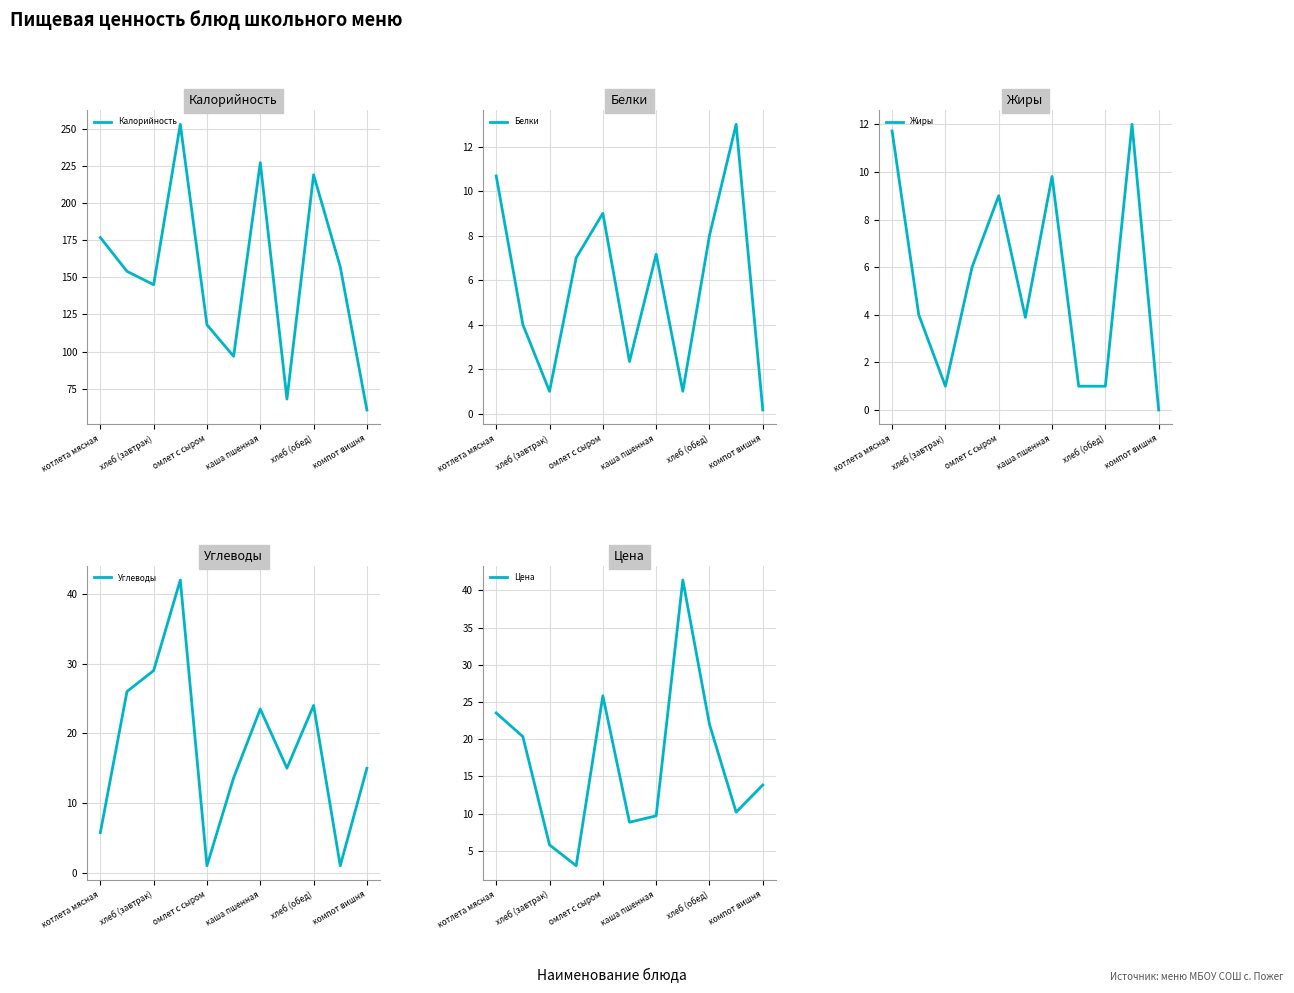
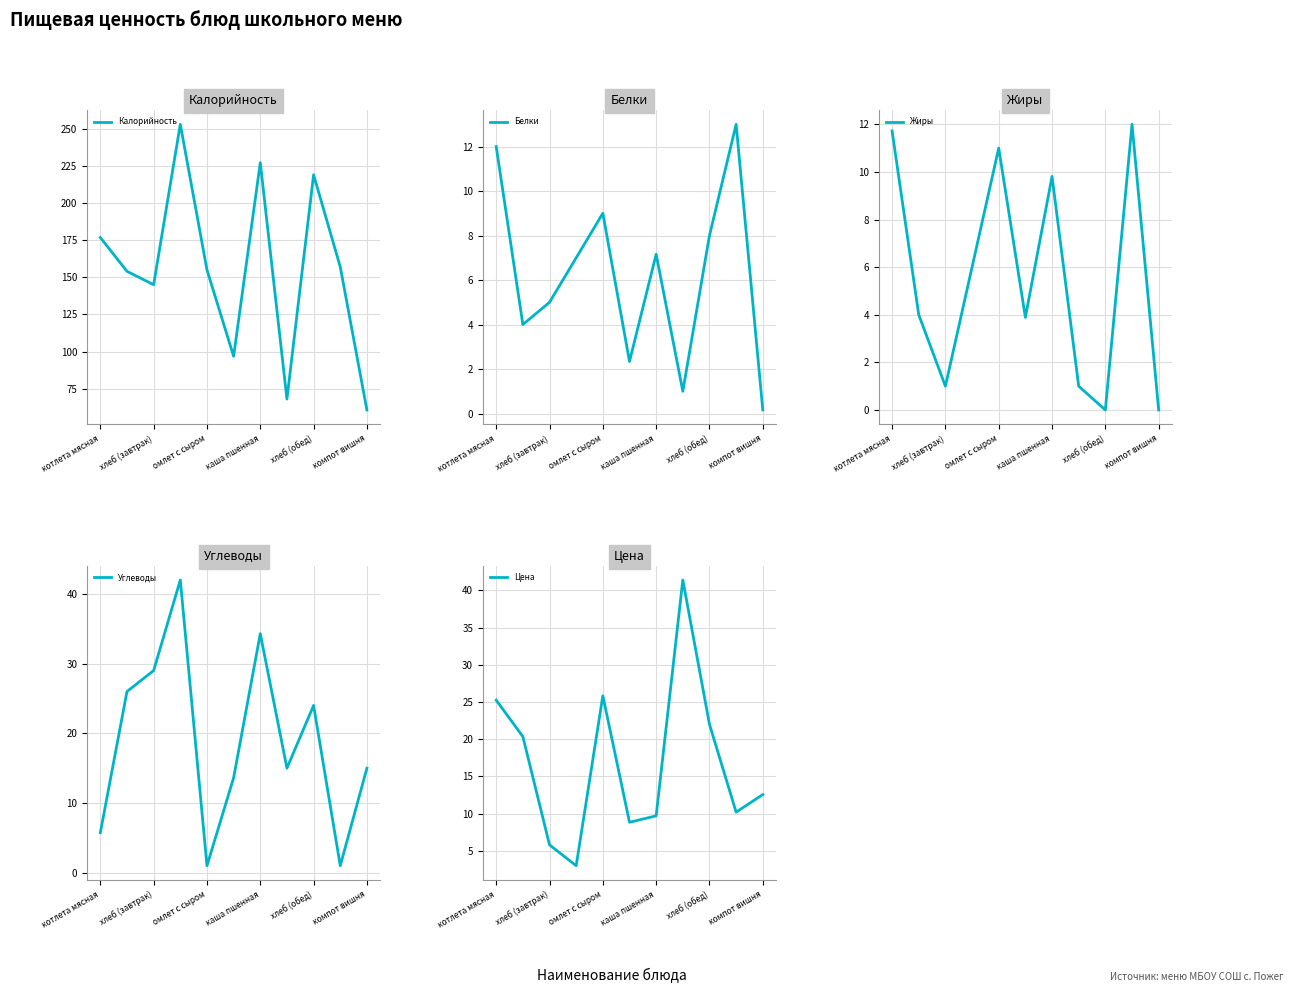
  {
    "Калорийность": {
      "котлета мясная": 177,
      "хлеб (завтрак)": 145,
-     "омлет с сыром": 118,
+     "омлет с сыром": 155,
      "каша пшенная": 227,
      "хлеб (обед)": 219,
      "компот вишня": 61
    },
    "Белки": {
-     "котлета мясная": 10.7,
-     "хлеб (завтрак)": 1,
+     "котлета мясная": 12.0,
+     "хлеб (завтрак)": 5,
      "омлет с сыром": 9.0,
      "каша пшенная": 7.2,
      "хлеб (обед)": 8.0,
      "компот вишня": 0.2
    },
    "Жиры": {
      "котлета мясная": 11.7,
      "хлеб (завтрак)": 1,
-     "омлет с сыром": 9,
+     "омлет с сыром": 11,
      "каша пшенная": 9.8,
-     "хлеб (обед)": 1,
+     "хлеб (обед)": 0,
      "компот вишня": 0
    },
    "Углеводы": {
      "котлета мясная": 6,
      "хлеб (завтрак)": 29,
      "омлет с сыром": 1,
-     "каша пшенная": 23,
+     "каша пшенная": 34,
      "хлеб (обед)": 24,
      "компот вишня": 15
    },
    "Цена": {
-     "котлета мясная": 24,
+     "котлета мясная": 25,
      "хлеб (завтрак)": 6,
      "омлет с сыром": 26,
      "каша пшенная": 10,
      "хлеб (обед)": 22,
-     "компот вишня": 14
+     "компот вишня": 13
    }
  }
